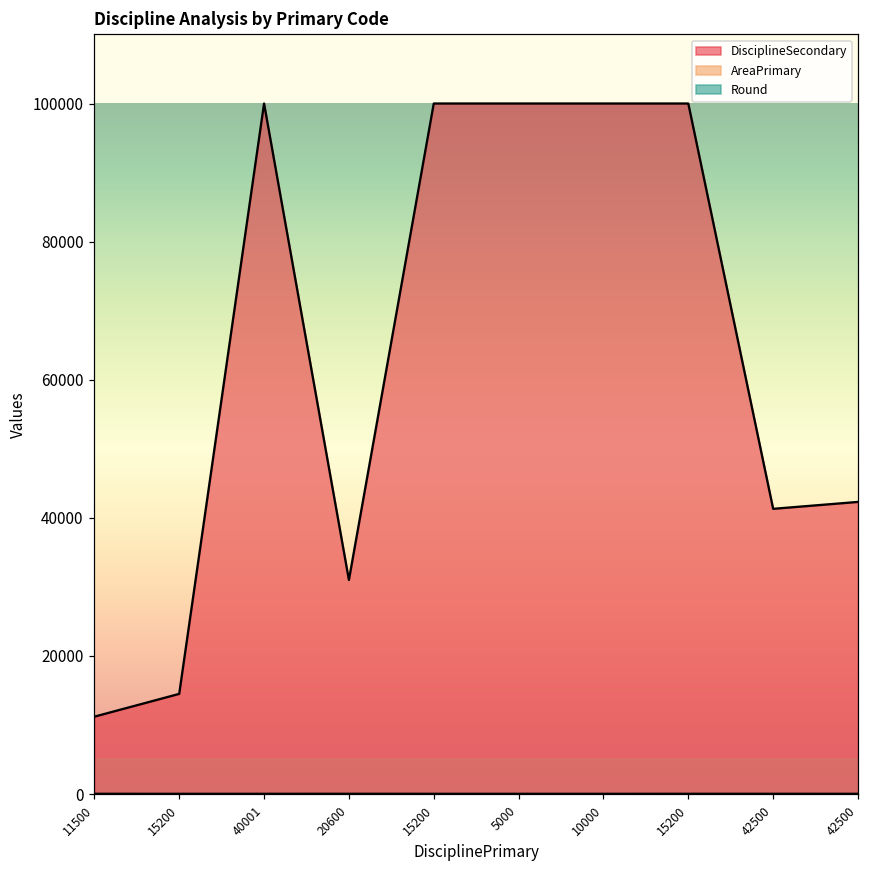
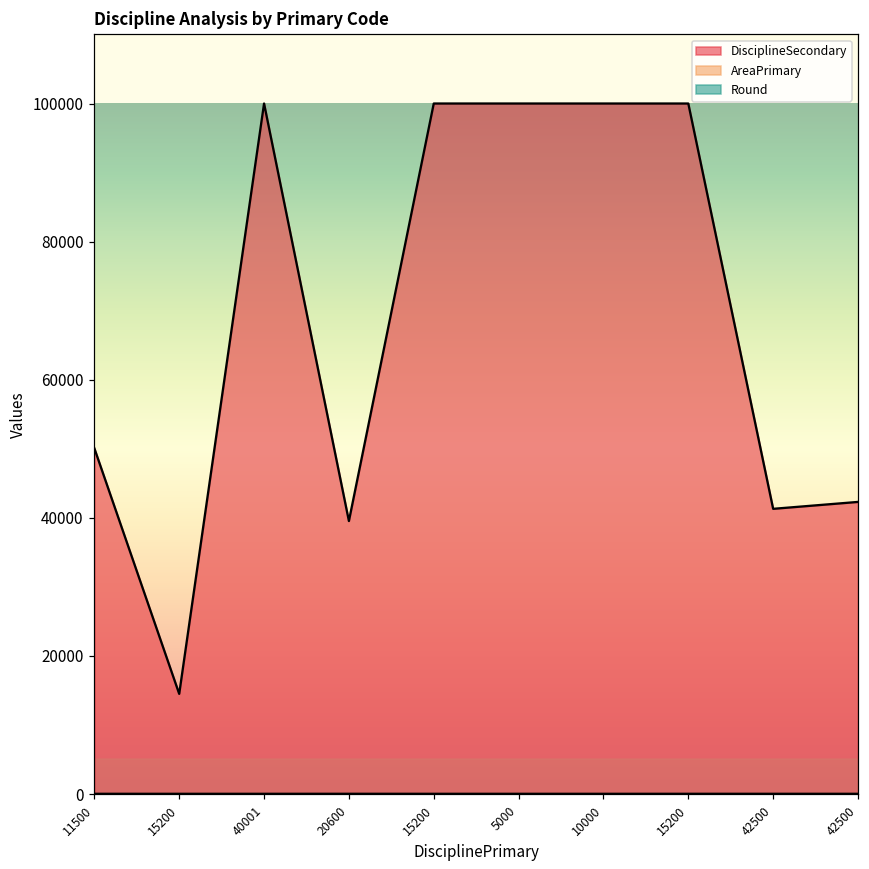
  {
    "DisciplineSecondary": {
-     "11500": 11000,
+     "11500": 50000,
      "40001": 100000,
-     "20600": 31000,
+     "20600": 40000,
      "5000": 100000,
      "10000": 100000
    },
    "Round": {
      "11500": 0,
      "40001": 0,
      "20600": 0,
      "5000": 0,
      "10000": 0
    }
  }
